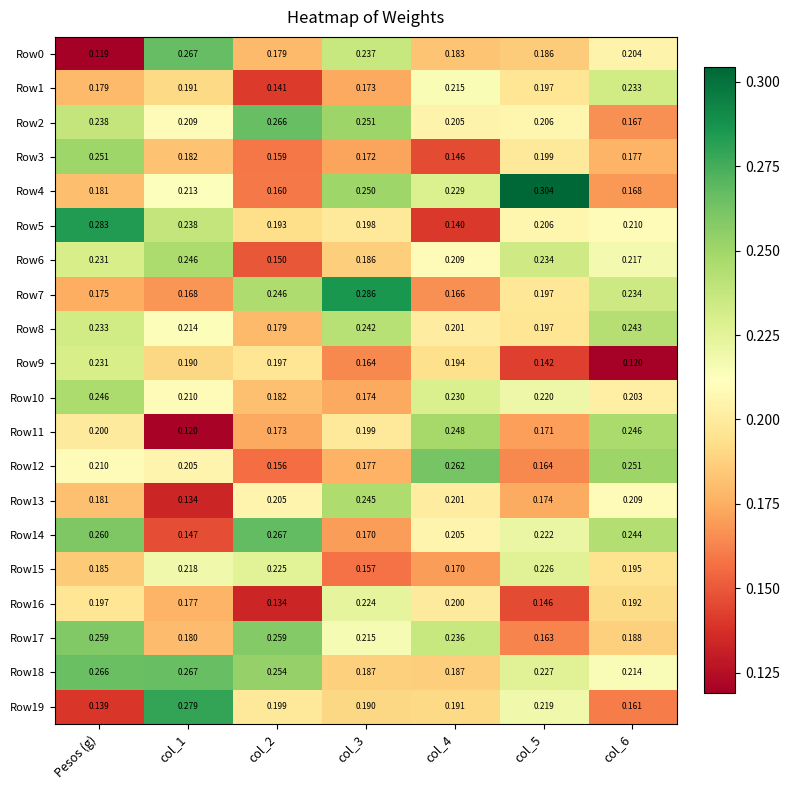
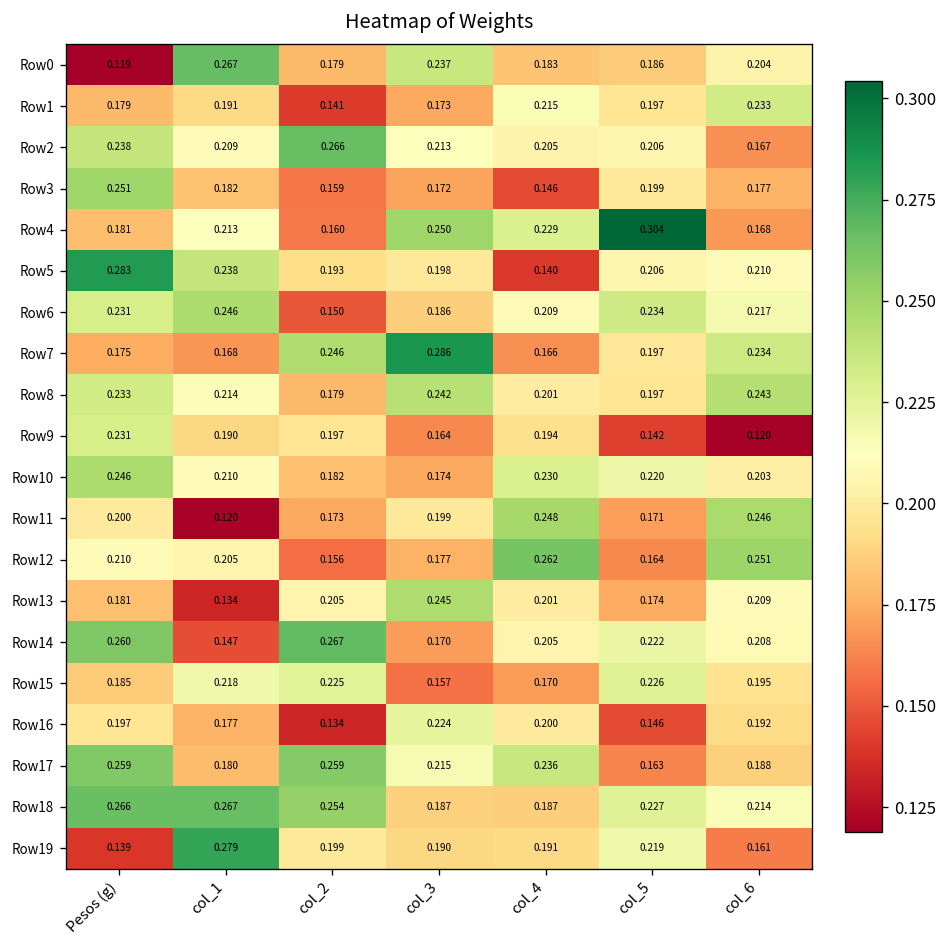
  {
    "Row0": {
      "Pesos (g)": 0.119,
      "col_1": 0.267,
      "col_2": 0.179,
      "col_3": 0.237,
      "col_4": 0.183,
      "col_5": 0.186,
      "col_6": 0.204
    },
    "Row1": {
      "Pesos (g)": 0.179,
      "col_1": 0.191,
      "col_2": 0.141,
      "col_3": 0.173,
      "col_4": 0.215,
      "col_5": 0.197,
      "col_6": 0.233
    },
    "Row2": {
      "Pesos (g)": 0.238,
      "col_1": 0.209,
      "col_2": 0.266,
-     "col_3": 0.251,
+     "col_3": 0.213,
      "col_4": 0.205,
      "col_5": 0.206,
      "col_6": 0.167
    },
    "Row3": {
      "Pesos (g)": 0.251,
      "col_1": 0.182,
      "col_2": 0.159,
      "col_3": 0.172,
      "col_4": 0.146,
      "col_5": 0.199,
      "col_6": 0.177
    },
    "Row4": {
      "Pesos (g)": 0.181,
      "col_1": 0.213,
      "col_2": 0.160,
      "col_3": 0.250,
      "col_4": 0.229,
      "col_5": 0.304,
      "col_6": 0.168
    },
    "Row5": {
      "Pesos (g)": 0.283,
      "col_1": 0.238,
      "col_2": 0.193,
      "col_3": 0.198,
      "col_4": 0.140,
      "col_5": 0.206,
      "col_6": 0.210
    },
    "Row6": {
      "Pesos (g)": 0.231,
      "col_1": 0.246,
      "col_2": 0.150,
      "col_3": 0.186,
      "col_4": 0.209,
      "col_5": 0.234,
      "col_6": 0.217
    },
    "Row7": {
      "Pesos (g)": 0.175,
      "col_1": 0.168,
      "col_2": 0.246,
      "col_3": 0.286,
      "col_4": 0.166,
      "col_5": 0.197,
      "col_6": 0.234
    },
    "Row8": {
      "Pesos (g)": 0.233,
      "col_1": 0.214,
      "col_2": 0.179,
      "col_3": 0.242,
      "col_4": 0.201,
      "col_5": 0.197,
      "col_6": 0.243
    },
    "Row9": {
      "Pesos (g)": 0.231,
      "col_1": 0.190,
      "col_2": 0.197,
      "col_3": 0.164,
      "col_4": 0.194,
      "col_5": 0.142,
      "col_6": 0.120
    },
    "Row10": {
      "Pesos (g)": 0.246,
      "col_1": 0.210,
      "col_2": 0.182,
      "col_3": 0.174,
      "col_4": 0.230,
      "col_5": 0.220,
      "col_6": 0.203
    },
    "Row11": {
      "Pesos (g)": 0.200,
      "col_1": 0.120,
      "col_2": 0.173,
      "col_3": 0.199,
      "col_4": 0.248,
      "col_5": 0.171,
      "col_6": 0.246
    },
    "Row12": {
      "Pesos (g)": 0.210,
      "col_1": 0.205,
      "col_2": 0.156,
      "col_3": 0.177,
      "col_4": 0.262,
      "col_5": 0.164,
      "col_6": 0.251
    },
    "Row13": {
      "Pesos (g)": 0.181,
      "col_1": 0.134,
      "col_2": 0.205,
      "col_3": 0.245,
      "col_4": 0.201,
      "col_5": 0.174,
      "col_6": 0.209
    },
    "Row14": {
      "Pesos (g)": 0.260,
      "col_1": 0.147,
      "col_2": 0.267,
      "col_3": 0.170,
      "col_4": 0.205,
      "col_5": 0.222,
-     "col_6": 0.244
+     "col_6": 0.208
    },
    "Row15": {
      "Pesos (g)": 0.185,
      "col_1": 0.218,
      "col_2": 0.225,
      "col_3": 0.157,
      "col_4": 0.170,
      "col_5": 0.226,
      "col_6": 0.195
    },
    "Row16": {
      "Pesos (g)": 0.197,
      "col_1": 0.177,
      "col_2": 0.134,
      "col_3": 0.224,
      "col_4": 0.200,
      "col_5": 0.146,
      "col_6": 0.192
    },
    "Row17": {
      "Pesos (g)": 0.259,
      "col_1": 0.180,
      "col_2": 0.259,
      "col_3": 0.215,
      "col_4": 0.236,
      "col_5": 0.163,
      "col_6": 0.188
    },
    "Row18": {
      "Pesos (g)": 0.266,
      "col_1": 0.267,
      "col_2": 0.254,
      "col_3": 0.187,
      "col_4": 0.187,
      "col_5": 0.227,
      "col_6": 0.214
    },
    "Row19": {
      "Pesos (g)": 0.139,
      "col_1": 0.279,
      "col_2": 0.199,
      "col_3": 0.190,
      "col_4": 0.191,
      "col_5": 0.219,
      "col_6": 0.161
    }
  }
